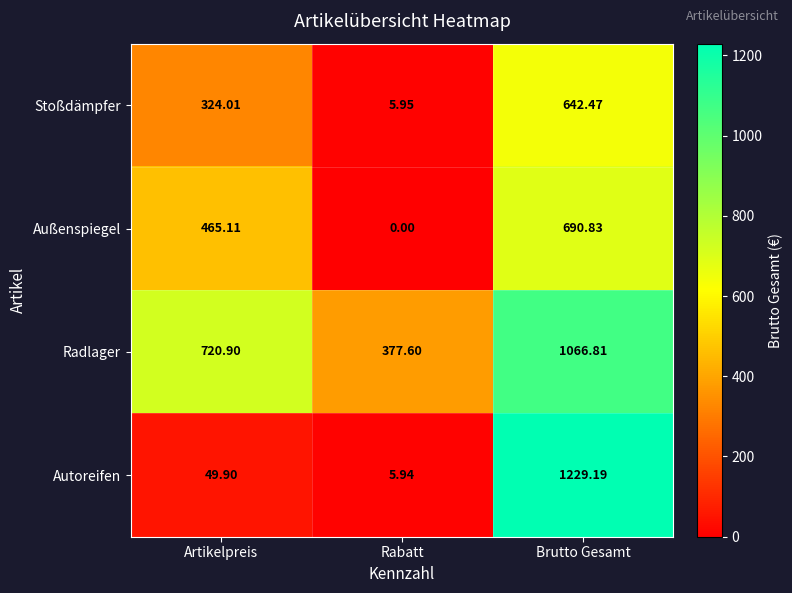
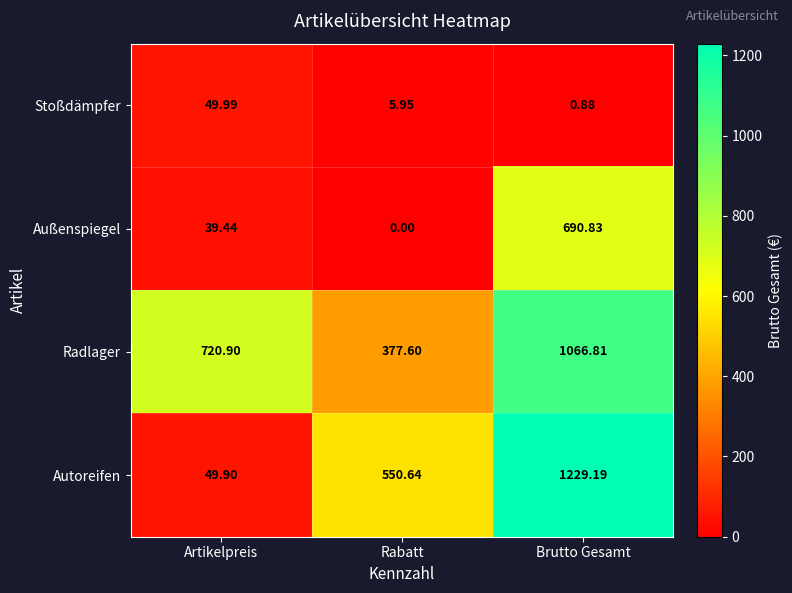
  {
    "Stoßdämpfer": {
-     "Artikelpreis": 324.01,
+     "Artikelpreis": 49.99,
      "Rabatt": 5.95,
-     "Brutto Gesamt": 642.47
+     "Brutto Gesamt": 0.88
    },
    "Außenspiegel": {
-     "Artikelpreis": 465.11,
+     "Artikelpreis": 39.44,
      "Rabatt": 0.00,
      "Brutto Gesamt": 690.83
    },
    "Radlager": {
      "Artikelpreis": 720.90,
      "Rabatt": 377.60,
      "Brutto Gesamt": 1066.81
    },
    "Autoreifen": {
      "Artikelpreis": 49.90,
-     "Rabatt": 5.94,
+     "Rabatt": 550.64,
      "Brutto Gesamt": 1229.19
    }
  }
